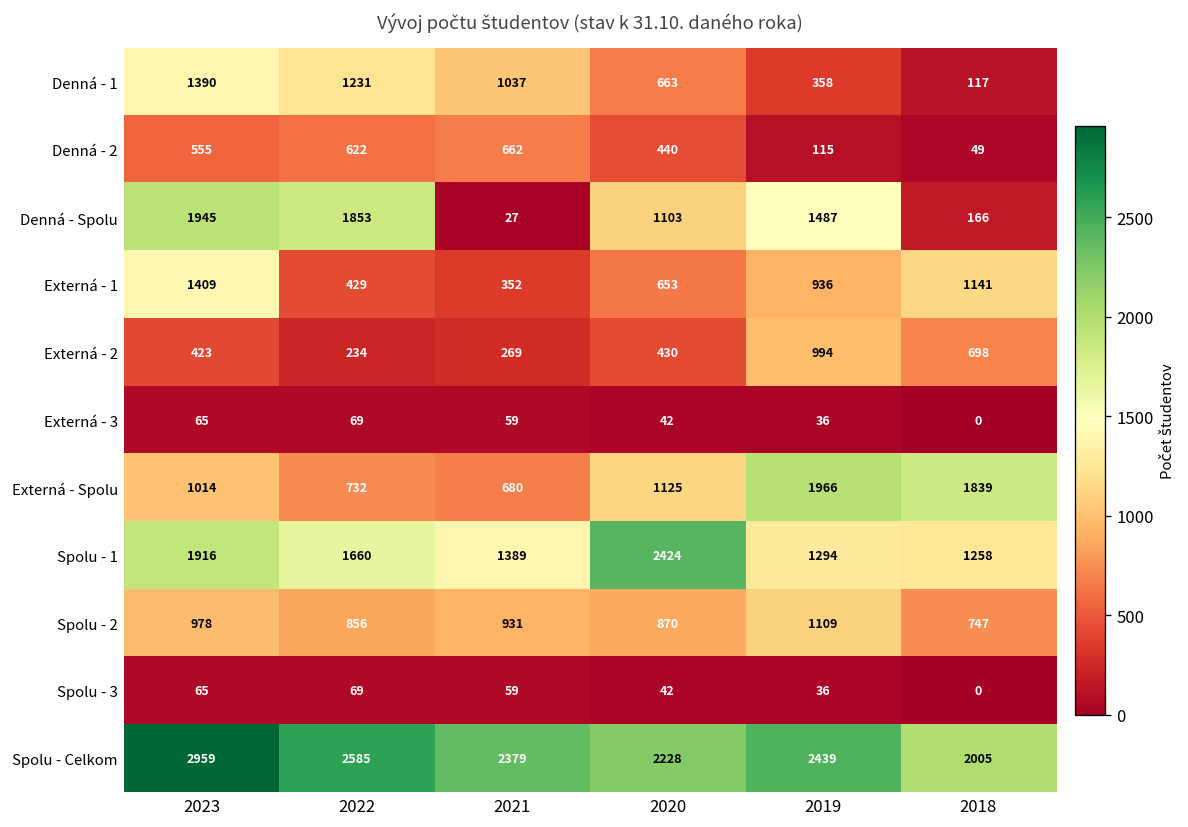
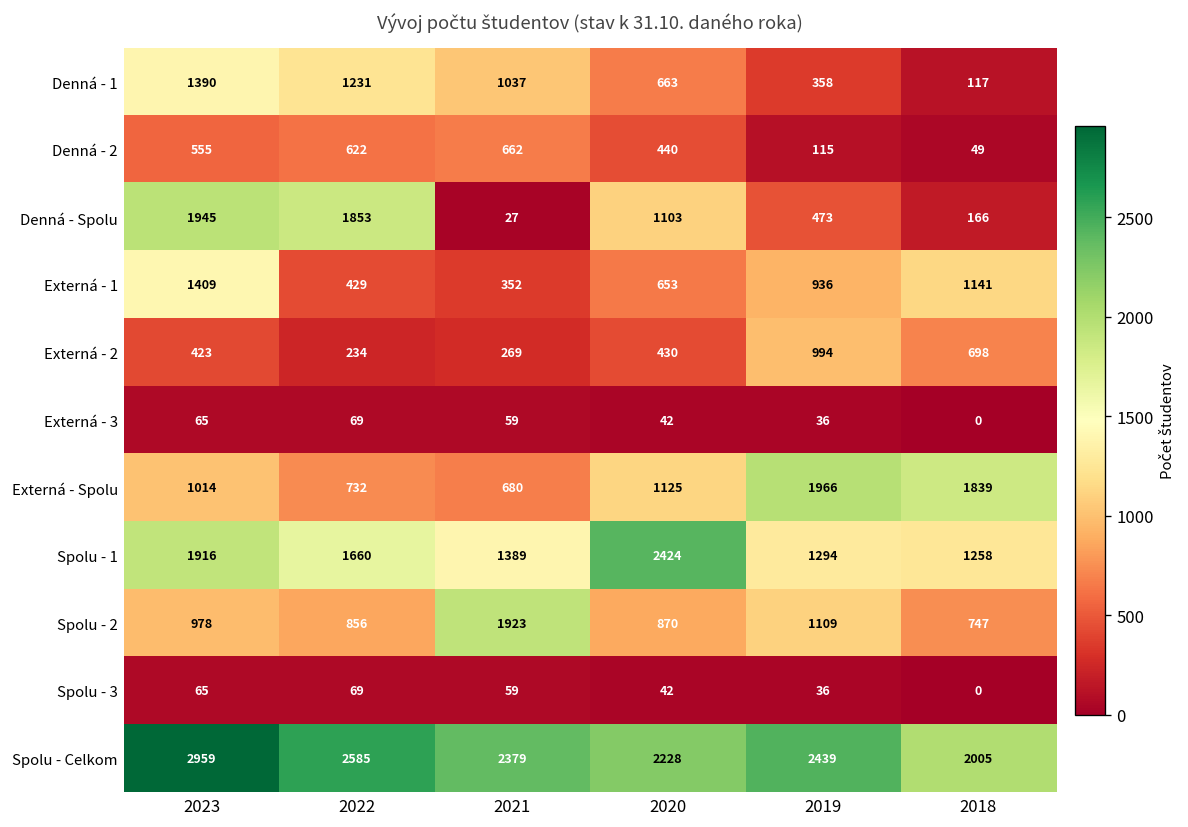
  {
    "Denná - 1": {
      "2023": 1390,
      "2022": 1231,
      "2021": 1037,
      "2020": 663,
      "2019": 358,
      "2018": 117
    },
    "Denná - 2": {
      "2023": 555,
      "2022": 622,
      "2021": 662,
      "2020": 440,
      "2019": 115,
      "2018": 49
    },
    "Denná - Spolu": {
      "2023": 1945,
      "2022": 1853,
      "2021": 27,
      "2020": 1103,
-     "2019": 1487,
+     "2019": 473,
      "2018": 166
    },
    "Externá - 1": {
      "2023": 1409,
      "2022": 429,
      "2021": 352,
      "2020": 653,
      "2019": 936,
      "2018": 1141
    },
    "Externá - 2": {
      "2023": 423,
      "2022": 234,
      "2021": 269,
      "2020": 430,
      "2019": 994,
      "2018": 698
    },
    "Externá - 3": {
      "2023": 65,
      "2022": 69,
      "2021": 59,
      "2020": 42,
      "2019": 36,
      "2018": 0
    },
    "Externá - Spolu": {
      "2023": 1014,
      "2022": 732,
      "2021": 680,
      "2020": 1125,
      "2019": 1966,
      "2018": 1839
    },
    "Spolu - 1": {
      "2023": 1916,
      "2022": 1660,
      "2021": 1389,
      "2020": 2424,
      "2019": 1294,
      "2018": 1258
    },
    "Spolu - 2": {
      "2023": 978,
      "2022": 856,
-     "2021": 931,
+     "2021": 1923,
      "2020": 870,
      "2019": 1109,
      "2018": 747
    },
    "Spolu - 3": {
      "2023": 65,
      "2022": 69,
      "2021": 59,
      "2020": 42,
      "2019": 36,
      "2018": 0
    },
    "Spolu - Celkom": {
      "2023": 2959,
      "2022": 2585,
      "2021": 2379,
      "2020": 2228,
      "2019": 2439,
      "2018": 2005
    }
  }
